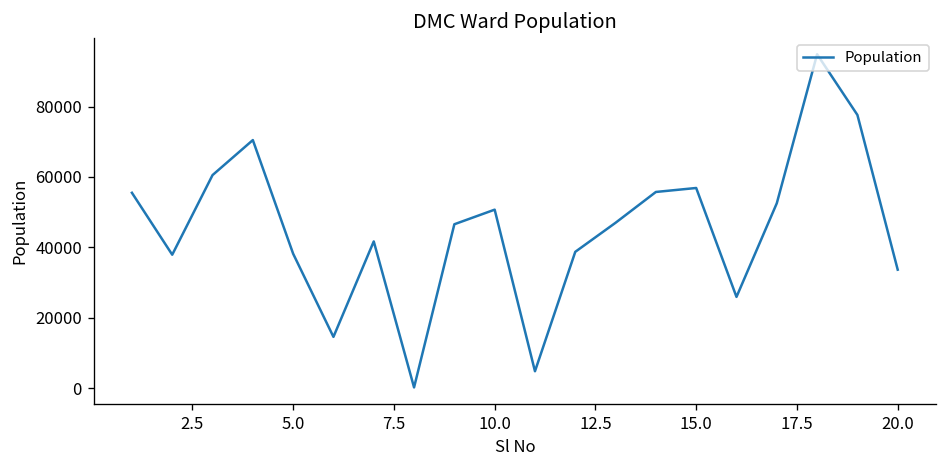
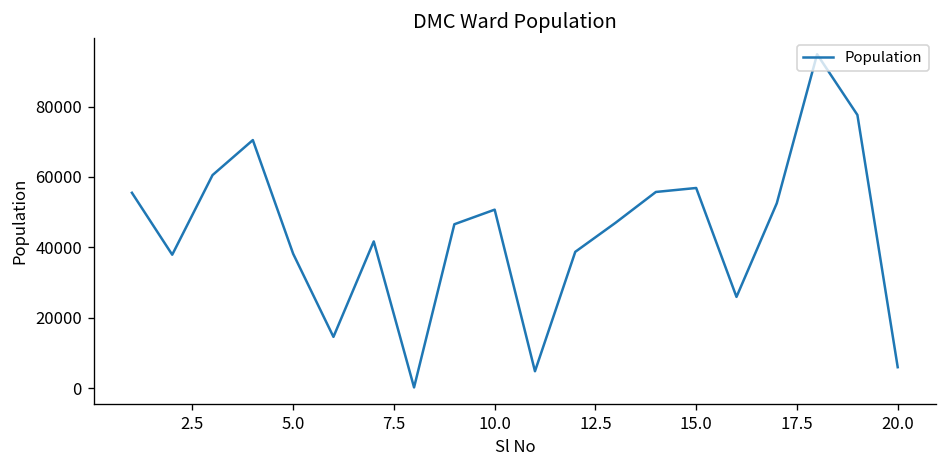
  {
    "5.0": 38000,
    "10.0": 51000,
    "15.0": 57000,
-   "20.0": 34000
+   "20.0": 6000
  }
